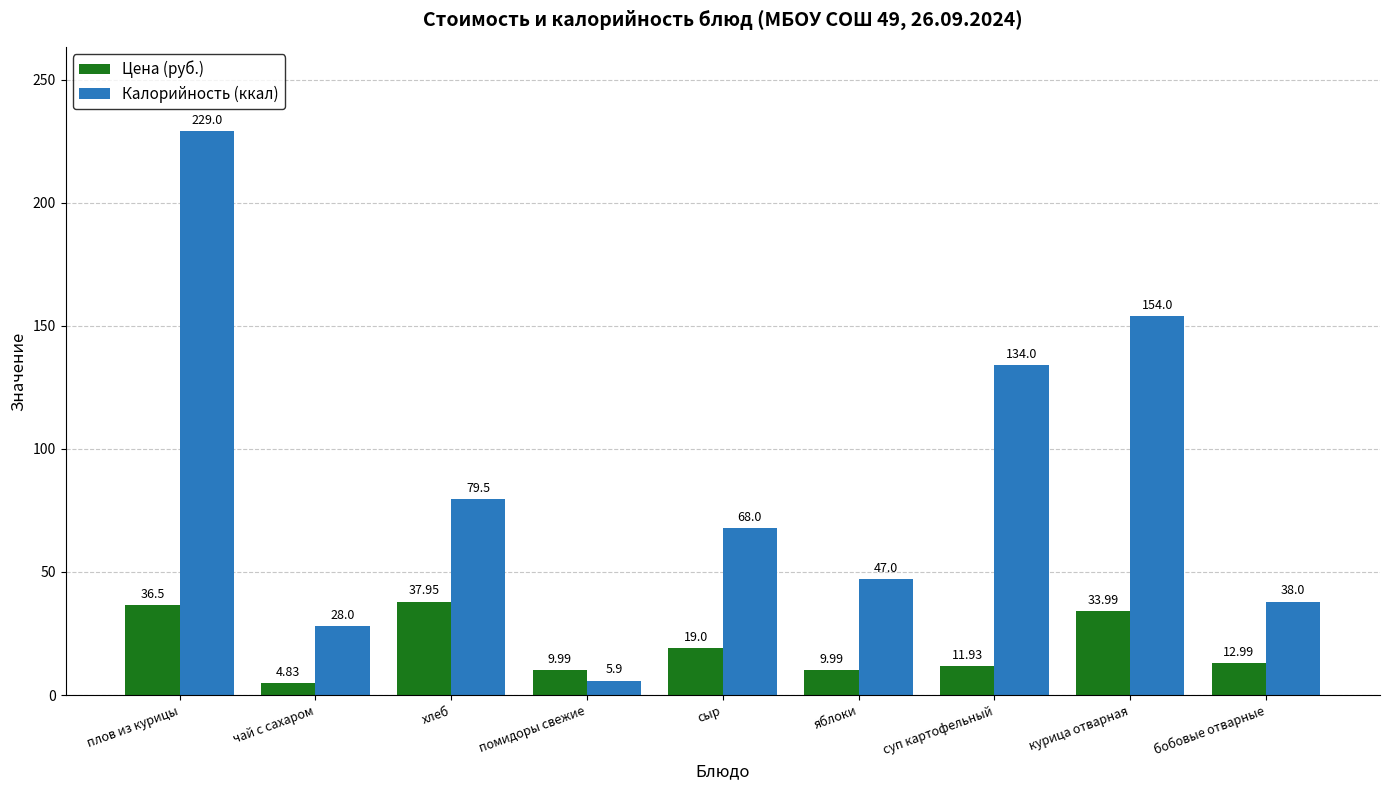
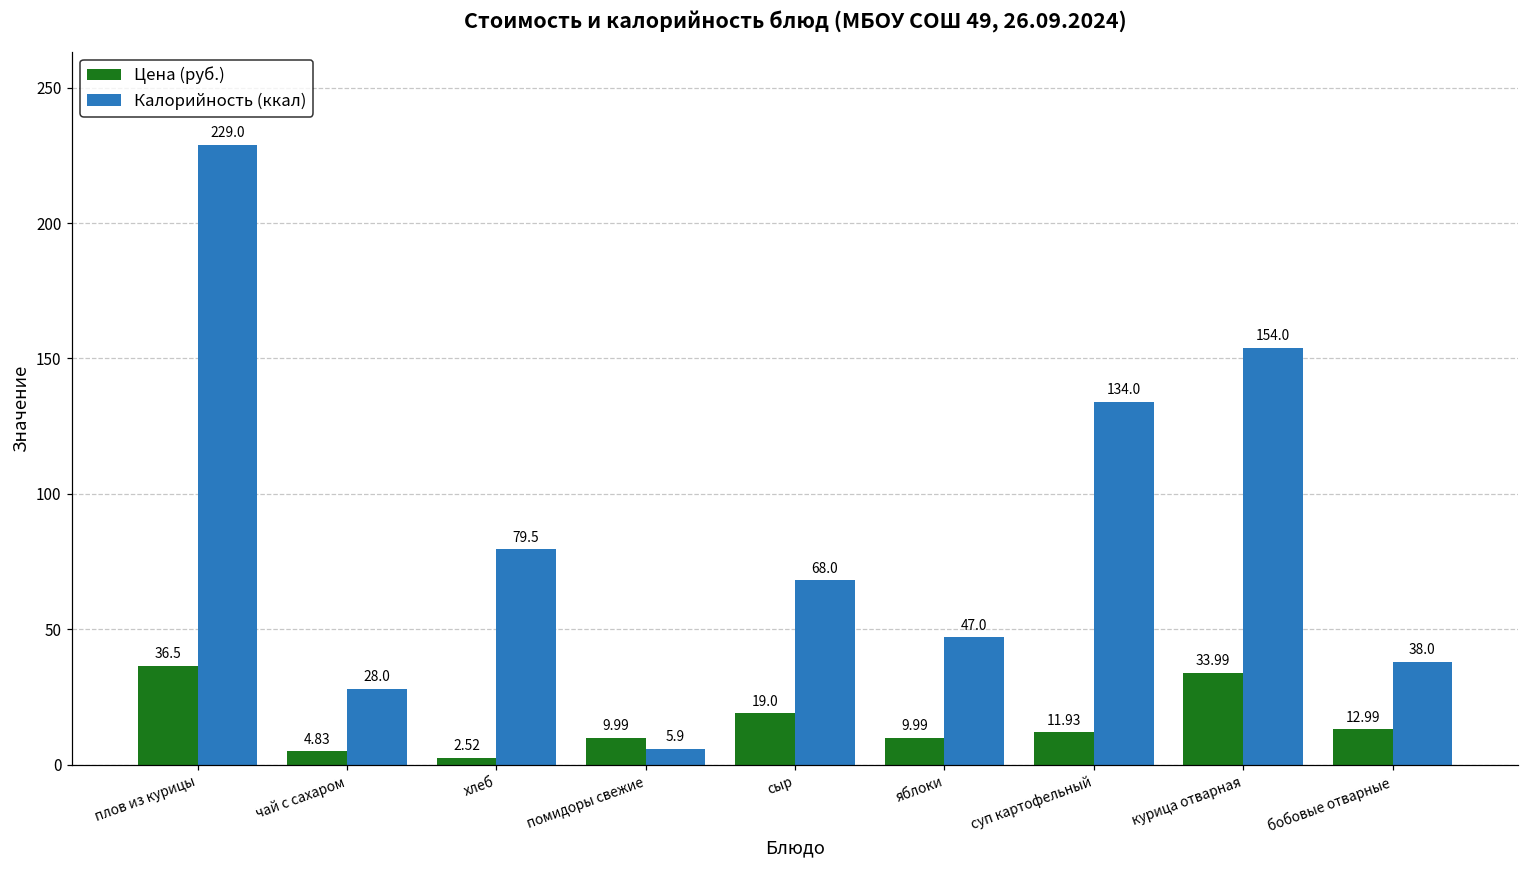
  {
    "Цена (руб.)": {
      "плов из курицы": 36.5,
      "чай с сахаром": 4.83,
-     "хлеб": 37.95,
+     "хлеб": 2.52,
      "помидоры свежие": 9.99,
      "сыр": 19.0,
      "яблоки": 9.99,
      "суп картофельный": 11.93,
      "курица отварная": 33.99,
      "бобовые отварные": 12.99
    },
    "Калорийность (ккал)": {
      "плов из курицы": 229.0,
      "чай с сахаром": 28.0,
      "хлеб": 79.5,
      "помидоры свежие": 5.9,
      "сыр": 68.0,
      "яблоки": 47.0,
      "суп картофельный": 134.0,
      "курица отварная": 154.0,
      "бобовые отварные": 38.0
    }
  }
